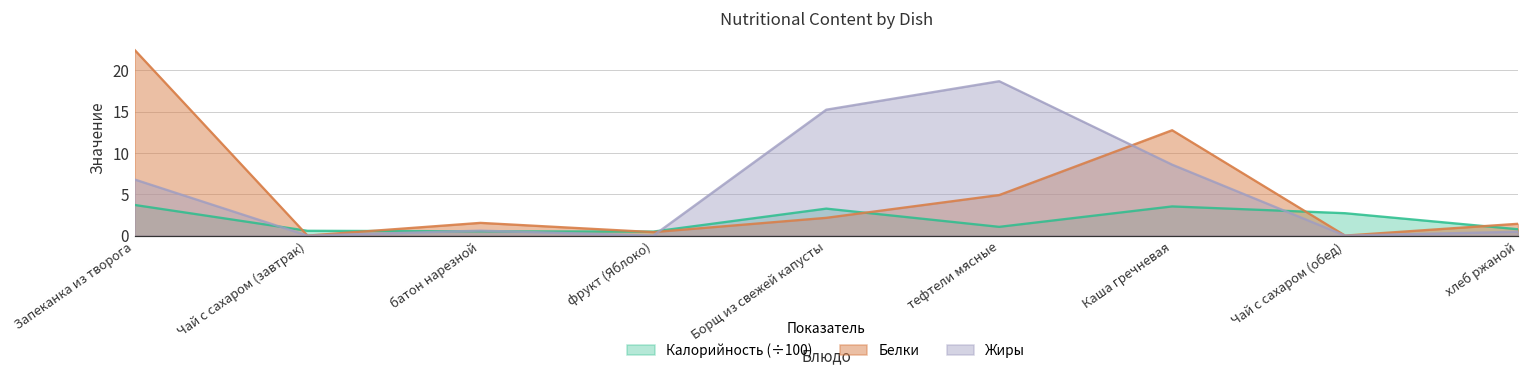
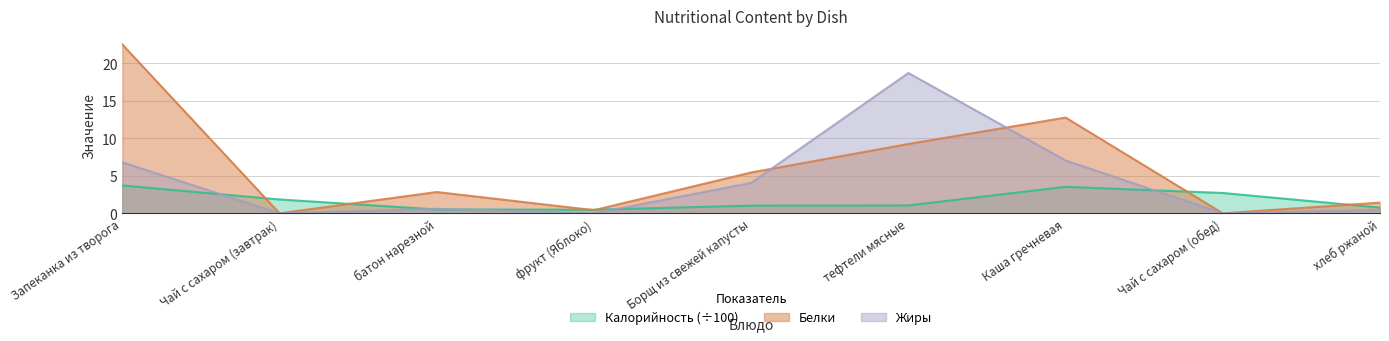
  {
    "Калорийность (÷100)": {
      "Запеканка из творога": 4,
-     "Чай с сахаром (завтрак)": 1,
-     "Борщ из свежей капусты": 3,
+     "Чай с сахаром (завтрак)": 2,
+     "Борщ из свежей капусты": 1,
      "тефтели мясные": 1,
      "Каша гречневая": 4,
      "Чай с сахаром (обед)": 3
    },
    "Белки": {
      "Запеканка из творога": 23,
-     "батон нарезной": 2,
-     "Борщ из свежей капусты": 2,
-     "тефтели мясные": 5,
+     "батон нарезной": 3,
+     "Борщ из свежей капусты": 5,
+     "тефтели мясные": 9,
      "Каша гречневая": 13,
      "хлеб ржаной": 1
    },
    "Жиры": {
      "Запеканка из творога": 7,
      "фрукт (Яблоко)": 0,
-     "Борщ из свежей капусты": 15,
+     "Борщ из свежей капусты": 4,
      "тефтели мясные": 19,
-     "Каша гречневая": 9
+     "Каша гречневая": 7
    }
  }
